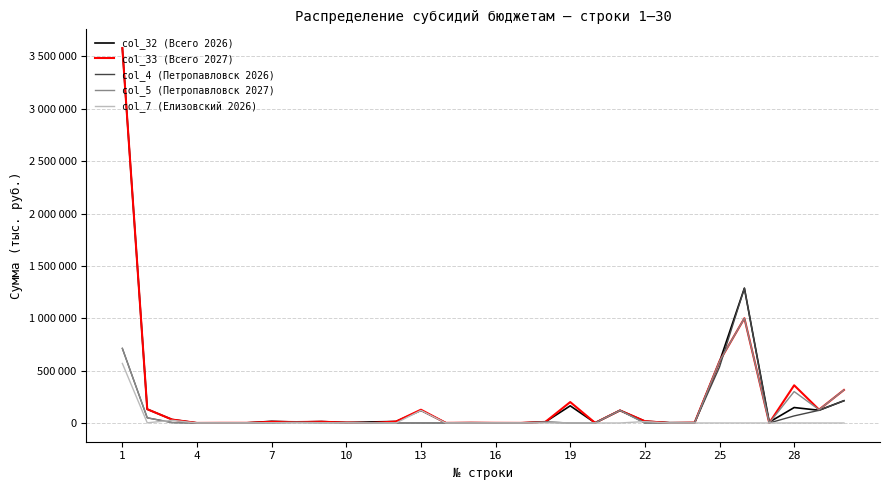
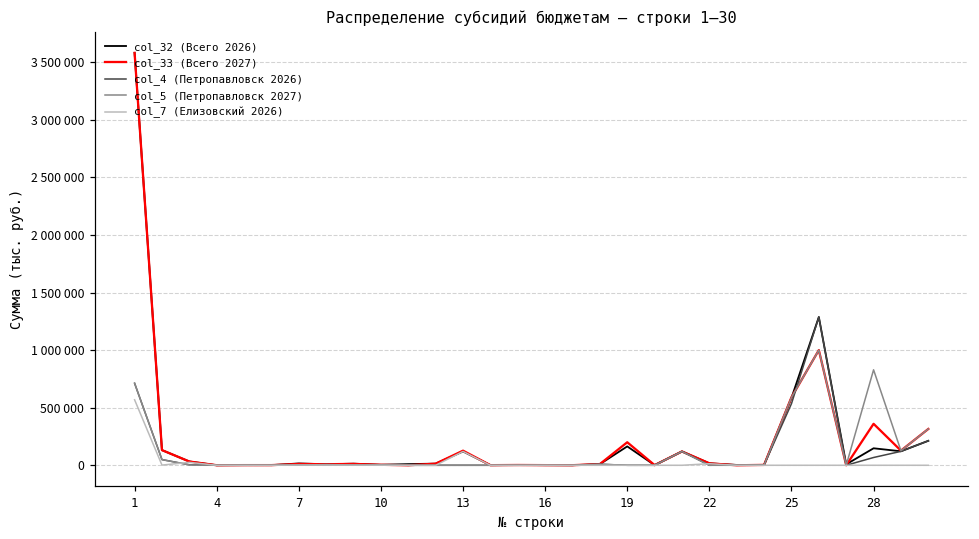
  {
    "col_32 (Всего 2026)": {
      "19": 160000,
      "28": 150000
    },
    "col_33 (Всего 2027)": {
      "19": 200000,
      "28": 360000
    },
    "col_4 (Петропавловск 2026)": {
      "25": 530000,
      "28": 70000
    },
    "col_5 (Петропавловск 2027)": {
-     "28": 300000
+     "28": 830000
    },
    "col_7 (Елизовский 2026)": {
      "1": 570000,
      "25": 0,
      "28": 0
    }
  }
